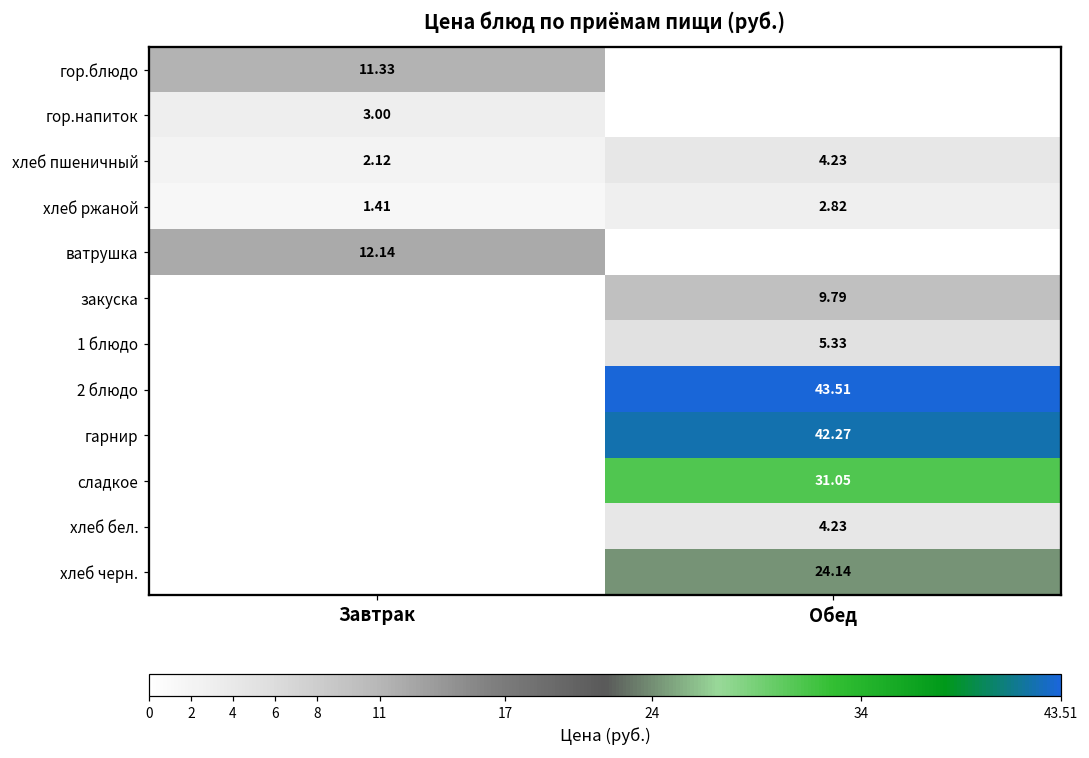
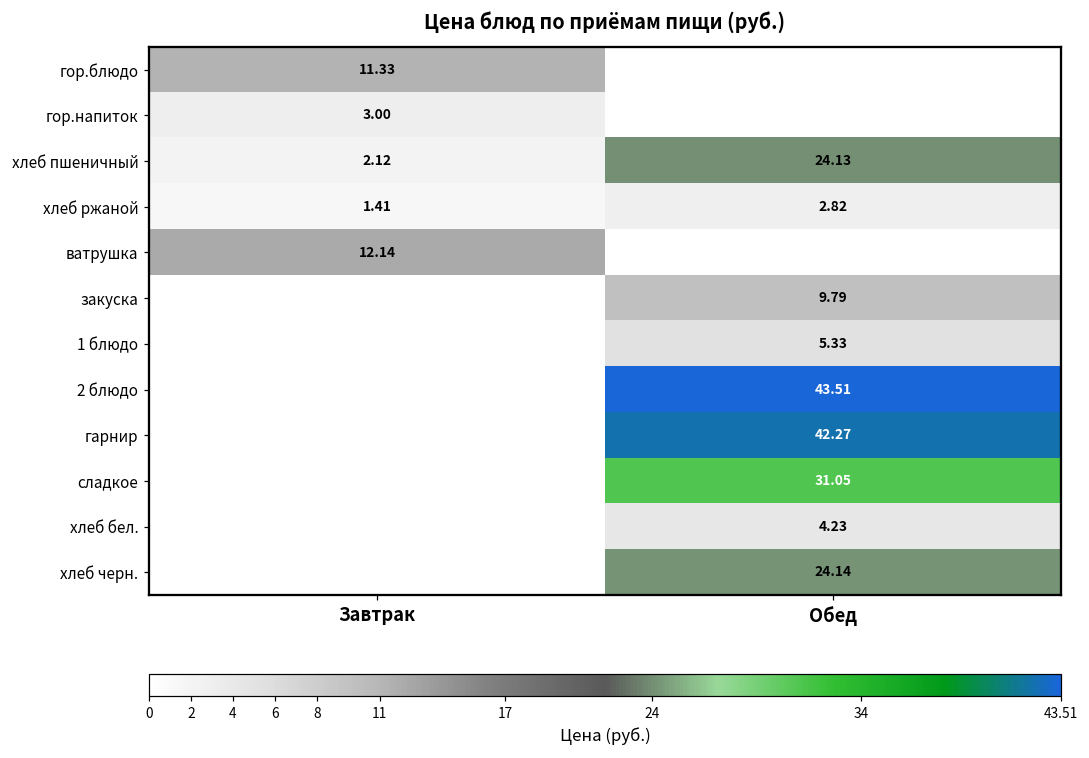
  {
    "гор.блюдо": {
      "Завтрак": 11.33
    },
    "гор.напиток": {
      "Завтрак": 3.00
    },
    "хлеб пшеничный": {
      "Завтрак": 2.12,
-     "Обед": 4.23
+     "Обед": 24.13
    },
    "хлеб ржаной": {
      "Завтрак": 1.41,
      "Обед": 2.82
    },
    "ватрушка": {
      "Завтрак": 12.14
    },
    "закуска": {
      "Обед": 9.79
    },
    "1 блюдо": {
      "Обед": 5.33
    },
    "2 блюдо": {
      "Обед": 43.51
    },
    "гарнир": {
      "Обед": 42.27
    },
    "сладкое": {
      "Обед": 31.05
    },
    "хлеб бел.": {
      "Обед": 4.23
    },
    "хлеб черн.": {
      "Обед": 24.14
    }
  }
